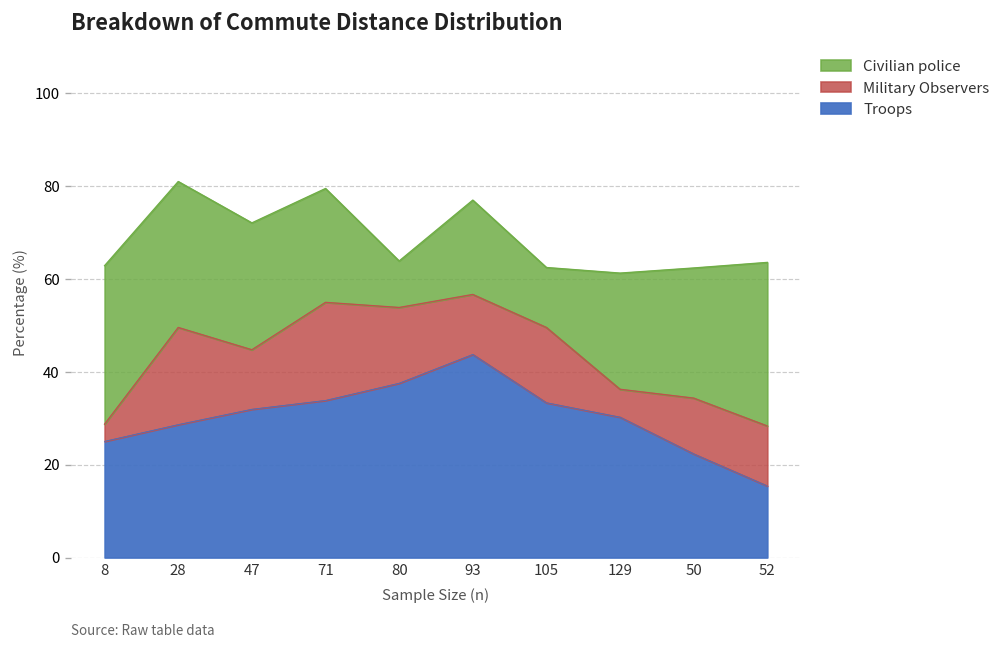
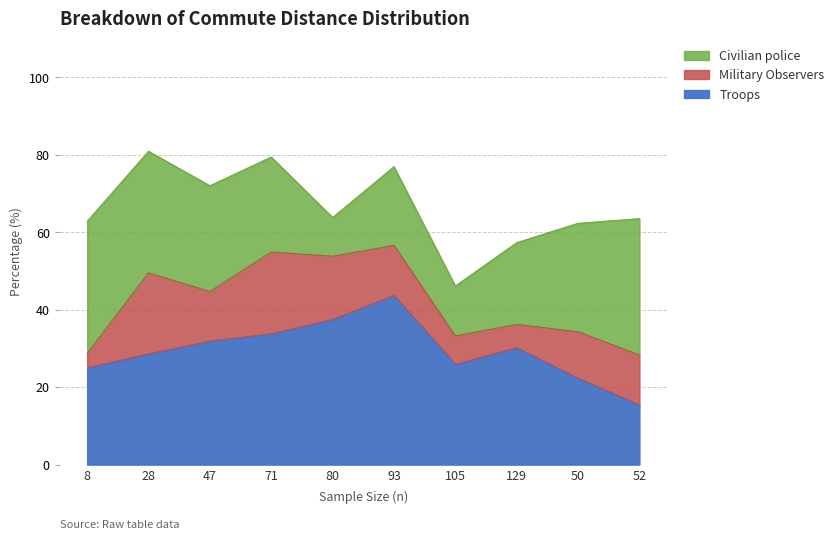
  {
    "Troops": {
      "8": 25,
      "28": 29,
      "47": 32,
      "71": 34,
      "80": 38,
      "93": 44,
-     "105": 33,
+     "105": 26,
      "129": 30,
      "50": 22,
      "52": 15
    },
    "Military Observers": {
      "8": 4,
      "28": 21,
      "47": 13,
      "71": 21,
      "80": 16,
      "93": 13,
-     "105": 16,
+     "105": 7,
      "129": 6,
      "50": 12,
      "52": 13
    },
    "Civilian police": {
      "8": 34,
      "28": 31,
      "47": 27,
      "71": 25,
      "80": 10,
      "93": 20,
      "105": 13,
-     "129": 25,
+     "129": 21,
      "50": 28,
      "52": 35
    }
  }
